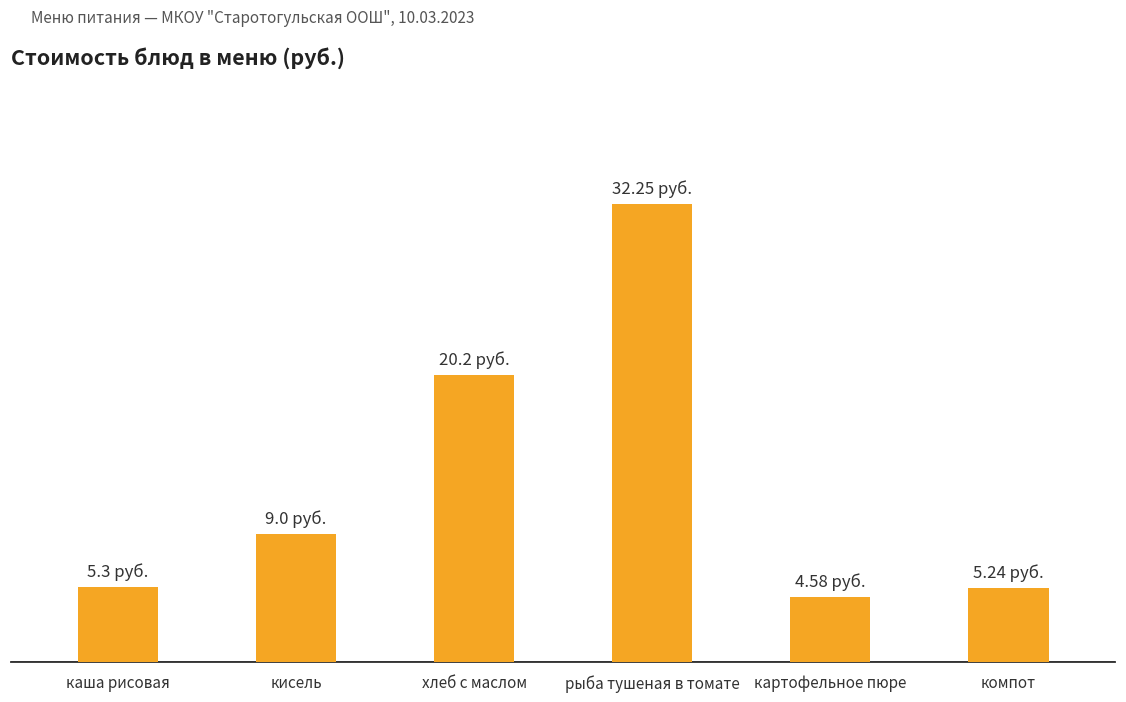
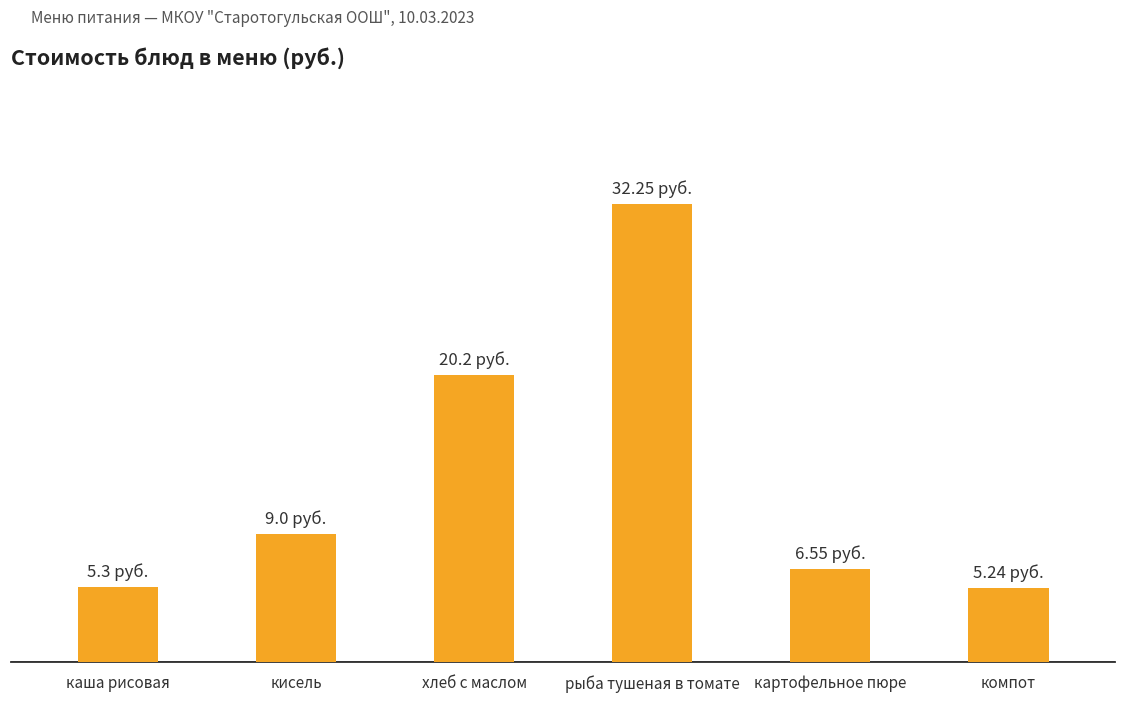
  {
    "каша рисовая": 5.3,
    "кисель": 9.0,
    "хлеб с маслом": 20.2,
    "рыба тушеная в томате": 32.25,
-   "картофельное пюре": 4.58,
+   "картофельное пюре": 6.55,
    "компот": 5.24
  }
